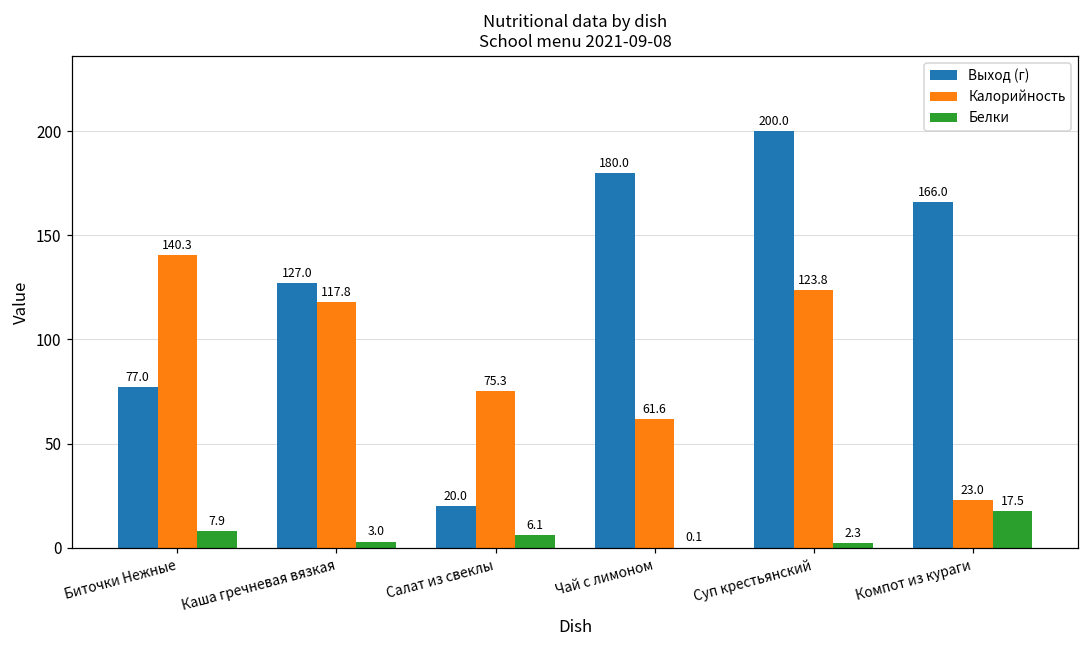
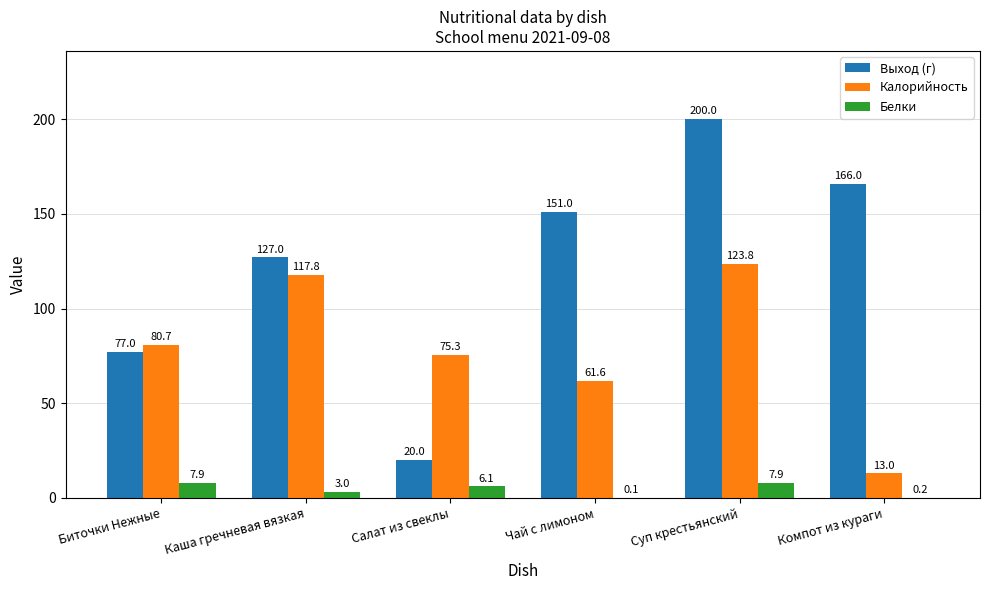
  {
    "Выход (г)": {
      "Биточки Нежные": 77.0,
      "Каша гречневая вязкая": 127.0,
      "Салат из свеклы": 20.0,
-     "Чай с лимоном": 180.0,
+     "Чай с лимоном": 151.0,
      "Суп крестьянский": 200.0,
      "Компот из кураги": 166.0
    },
    "Калорийность": {
-     "Биточки Нежные": 140.3,
+     "Биточки Нежные": 80.7,
      "Каша гречневая вязкая": 117.8,
      "Салат из свеклы": 75.3,
      "Чай с лимоном": 61.6,
      "Суп крестьянский": 123.8,
-     "Компот из кураги": 23.0
+     "Компот из кураги": 13.0
    },
    "Белки": {
      "Биточки Нежные": 7.9,
      "Каша гречневая вязкая": 3.0,
      "Салат из свеклы": 6.1,
      "Чай с лимоном": 0.1,
-     "Суп крестьянский": 2.3,
-     "Компот из кураги": 17.5
+     "Суп крестьянский": 7.9,
+     "Компот из кураги": 0.2
    }
  }
